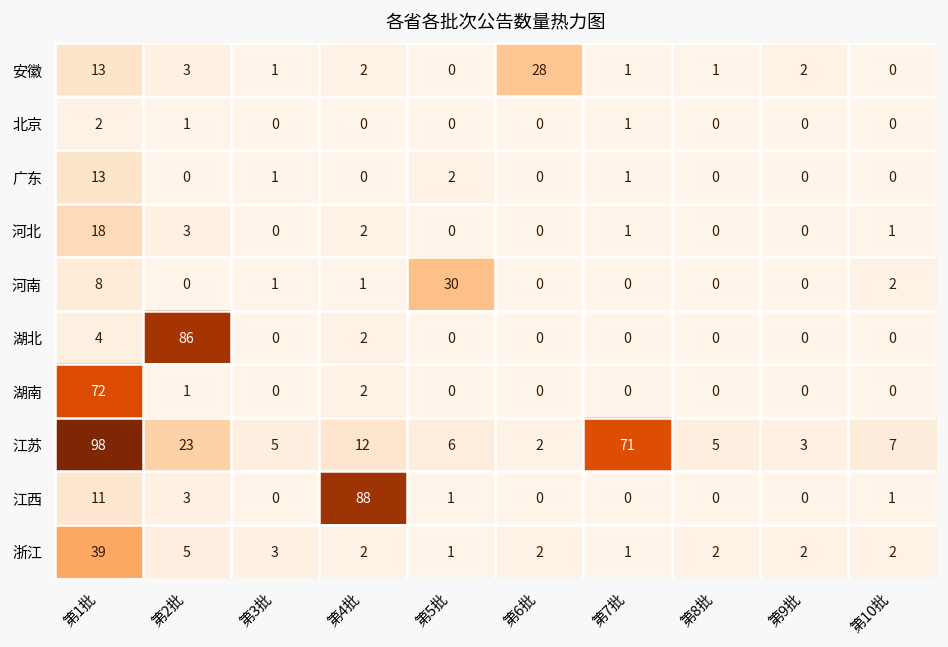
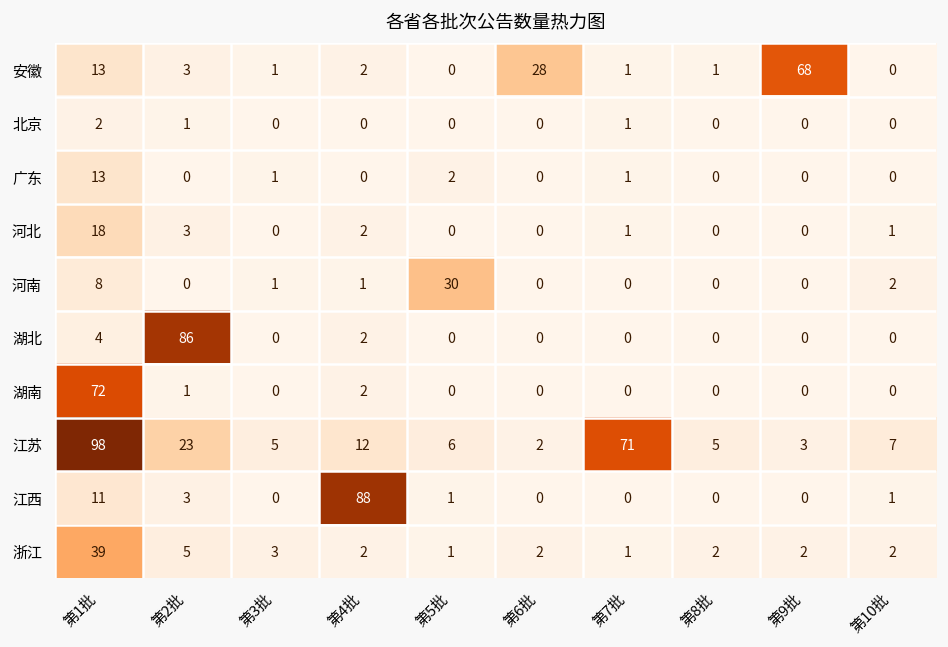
  {
    "安徽": {
      "第1批": 13,
      "第2批": 3,
      "第3批": 1,
      "第4批": 2,
      "第5批": 0,
      "第6批": 28,
      "第7批": 1,
      "第8批": 1,
-     "第9批": 2,
+     "第9批": 68,
      "第10批": 0
    },
    "北京": {
      "第1批": 2,
      "第2批": 1,
      "第3批": 0,
      "第4批": 0,
      "第5批": 0,
      "第6批": 0,
      "第7批": 1,
      "第8批": 0,
      "第9批": 0,
      "第10批": 0
    },
    "广东": {
      "第1批": 13,
      "第2批": 0,
      "第3批": 1,
      "第4批": 0,
      "第5批": 2,
      "第6批": 0,
      "第7批": 1,
      "第8批": 0,
      "第9批": 0,
      "第10批": 0
    },
    "河北": {
      "第1批": 18,
      "第2批": 3,
      "第3批": 0,
      "第4批": 2,
      "第5批": 0,
      "第6批": 0,
      "第7批": 1,
      "第8批": 0,
      "第9批": 0,
      "第10批": 1
    },
    "河南": {
      "第1批": 8,
      "第2批": 0,
      "第3批": 1,
      "第4批": 1,
      "第5批": 30,
      "第6批": 0,
      "第7批": 0,
      "第8批": 0,
      "第9批": 0,
      "第10批": 2
    },
    "湖北": {
      "第1批": 4,
      "第2批": 86,
      "第3批": 0,
      "第4批": 2,
      "第5批": 0,
      "第6批": 0,
      "第7批": 0,
      "第8批": 0,
      "第9批": 0,
      "第10批": 0
    },
    "湖南": {
      "第1批": 72,
      "第2批": 1,
      "第3批": 0,
      "第4批": 2,
      "第5批": 0,
      "第6批": 0,
      "第7批": 0,
      "第8批": 0,
      "第9批": 0,
      "第10批": 0
    },
    "江苏": {
      "第1批": 98,
      "第2批": 23,
      "第3批": 5,
      "第4批": 12,
      "第5批": 6,
      "第6批": 2,
      "第7批": 71,
      "第8批": 5,
      "第9批": 3,
      "第10批": 7
    },
    "江西": {
      "第1批": 11,
      "第2批": 3,
      "第3批": 0,
      "第4批": 88,
      "第5批": 1,
      "第6批": 0,
      "第7批": 0,
      "第8批": 0,
      "第9批": 0,
      "第10批": 1
    },
    "浙江": {
      "第1批": 39,
      "第2批": 5,
      "第3批": 3,
      "第4批": 2,
      "第5批": 1,
      "第6批": 2,
      "第7批": 1,
      "第8批": 2,
      "第9批": 2,
      "第10批": 2
    }
  }
